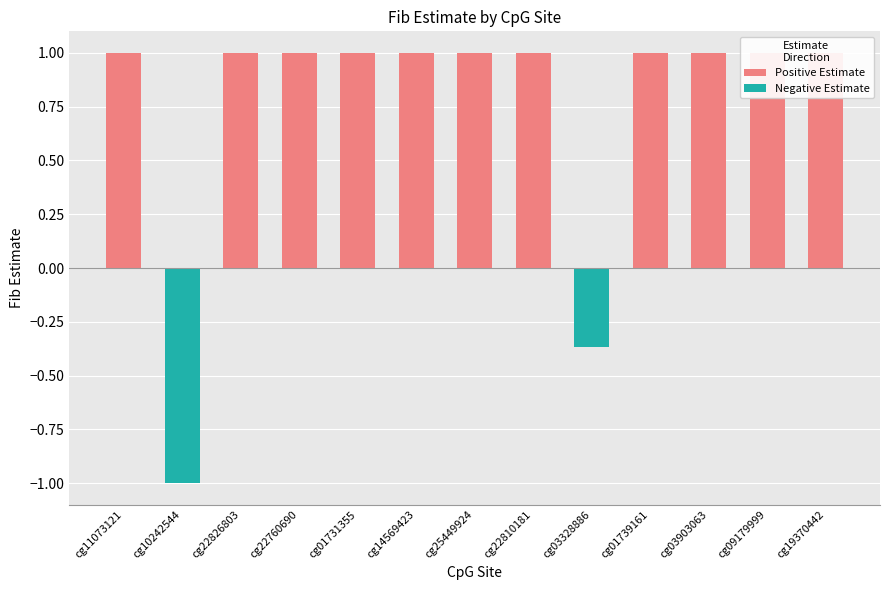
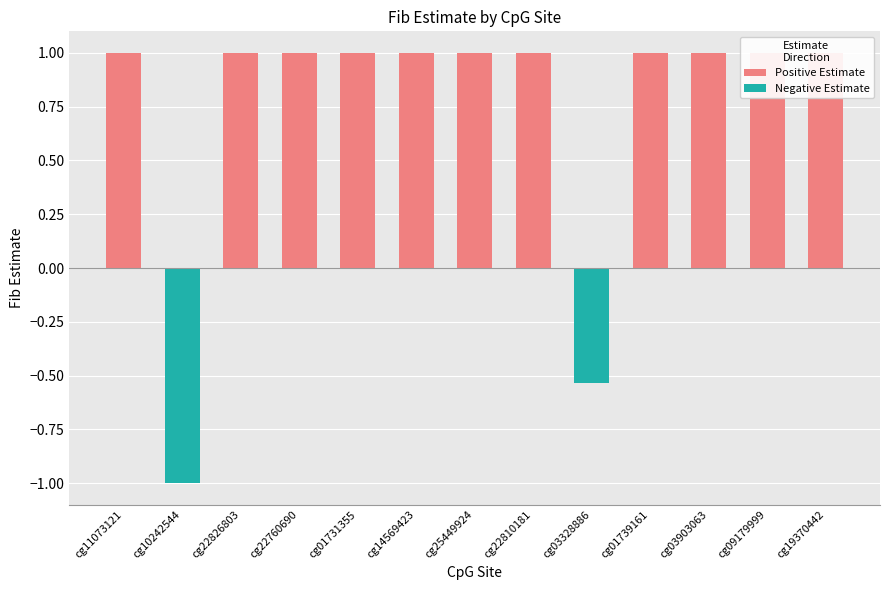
  {
    "Positive Estimate": {
      "cg11073121": 1.00,
      "cg10242544": 0.00,
      "cg22826803": 1.00,
      "cg22760690": 1.00,
      "cg01731355": 1.00,
      "cg14569423": 1.00,
      "cg25449924": 1.00,
      "cg22810181": 1.00,
      "cg03328886": 0.00,
      "cg01739161": 1.00,
      "cg03903063": 1.00
    },
    "Negative Estimate": {
      "cg11073121": 0.00,
      "cg10242544": -1.00,
      "cg22826803": 0.00,
      "cg22760690": 0.00,
      "cg01731355": 0.00,
      "cg14569423": 0.00,
      "cg25449924": 0.00,
      "cg22810181": 0.00,
-     "cg03328886": -0.37,
+     "cg03328886": -0.53,
      "cg01739161": 0.00,
      "cg03903063": 0.00,
      "cg09179999": 0.00,
      "cg19370442": 0.00
    }
  }
